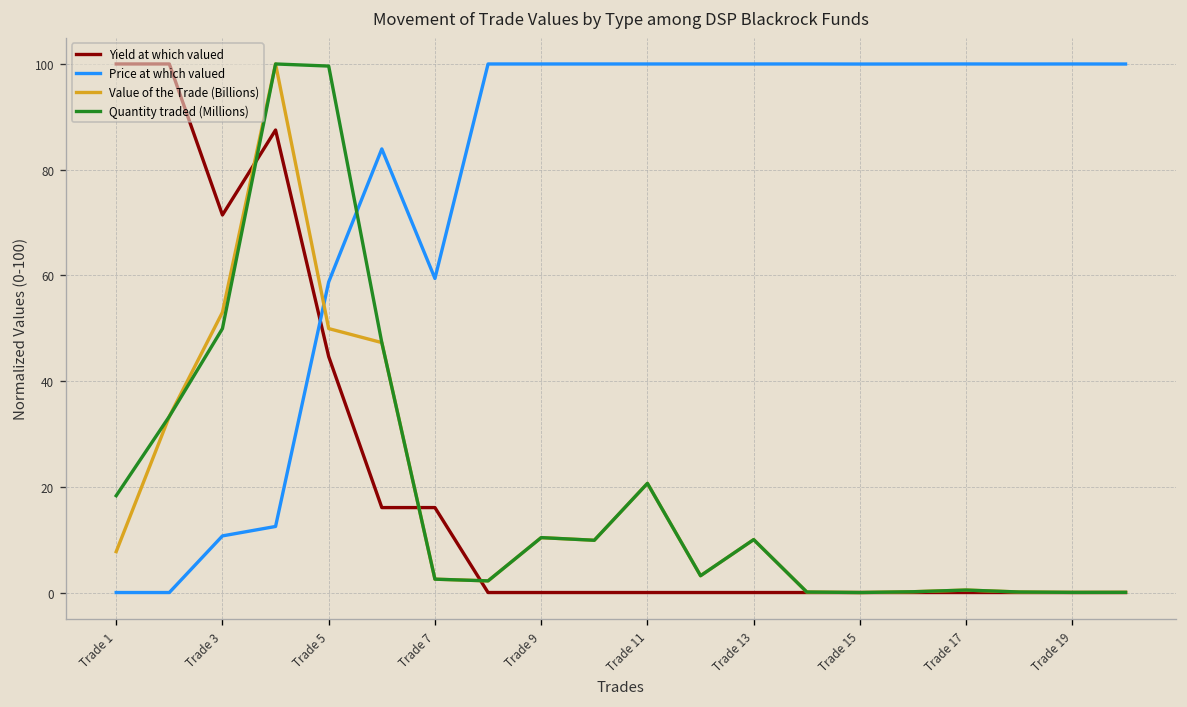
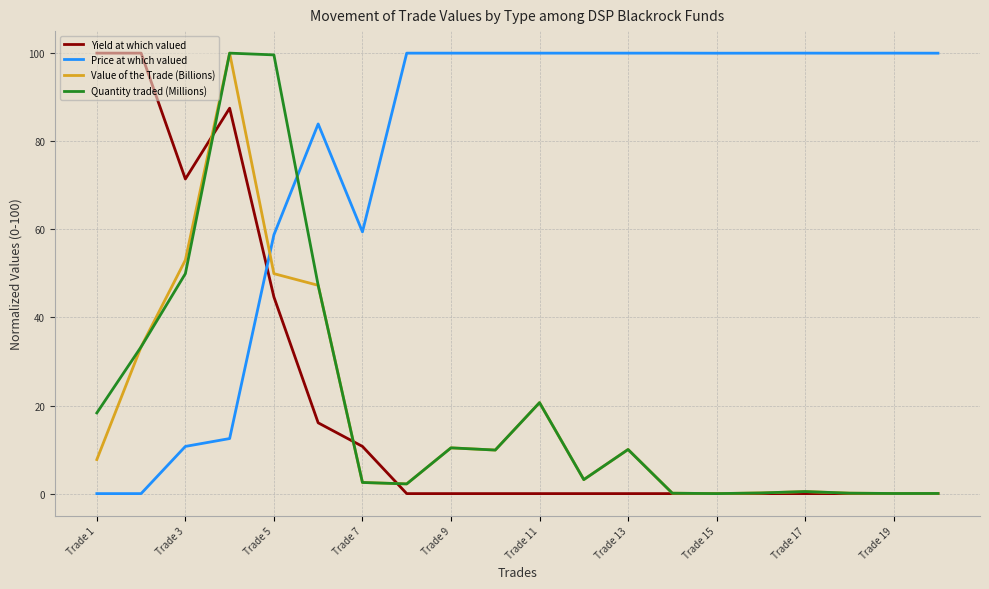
  {
    "Yield at which valued": {
      "Trade 3": 71,
      "Trade 5": 45,
-     "Trade 7": 16,
+     "Trade 7": 11,
      "Trade 9": 0,
      "Trade 11": 0,
      "Trade 13": 0
    },
    "Price at which valued": {
      "Trade 1": 0,
      "Trade 3": 11,
      "Trade 5": 59,
      "Trade 7": 59,
      "Trade 9": 100,
      "Trade 11": 100,
      "Trade 13": 100,
      "Trade 15": 100,
      "Trade 17": 100,
      "Trade 19": 100
    },
    "Value of the Trade (Billions)": {
      "Trade 1": 8,
      "Trade 3": 53,
      "Trade 5": 50
    },
    "Quantity traded (Millions)": {
      "Trade 1": 18,
      "Trade 3": 50,
      "Trade 5": 100
    }
  }
